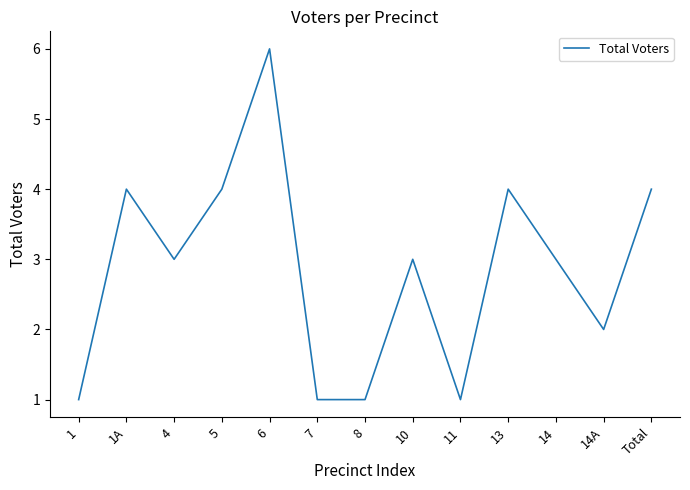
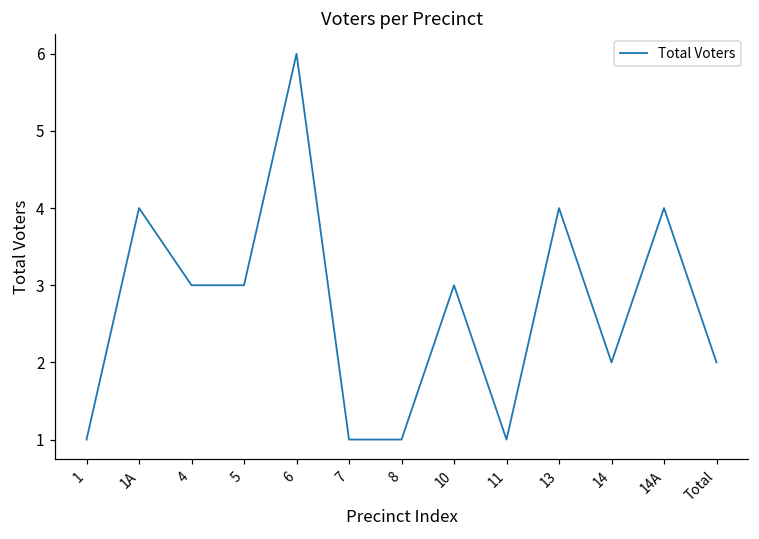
  {
    "1": 1,
    "1A": 4,
    "4": 3,
-   "5": 4,
+   "5": 3,
    "6": 6,
    "7": 1,
    "8": 1,
    "10": 3,
    "11": 1,
    "13": 4,
-   "14": 3,
-   "14A": 2,
-   "Total": 4
+   "14": 2,
+   "14A": 4,
+   "Total": 2
  }
